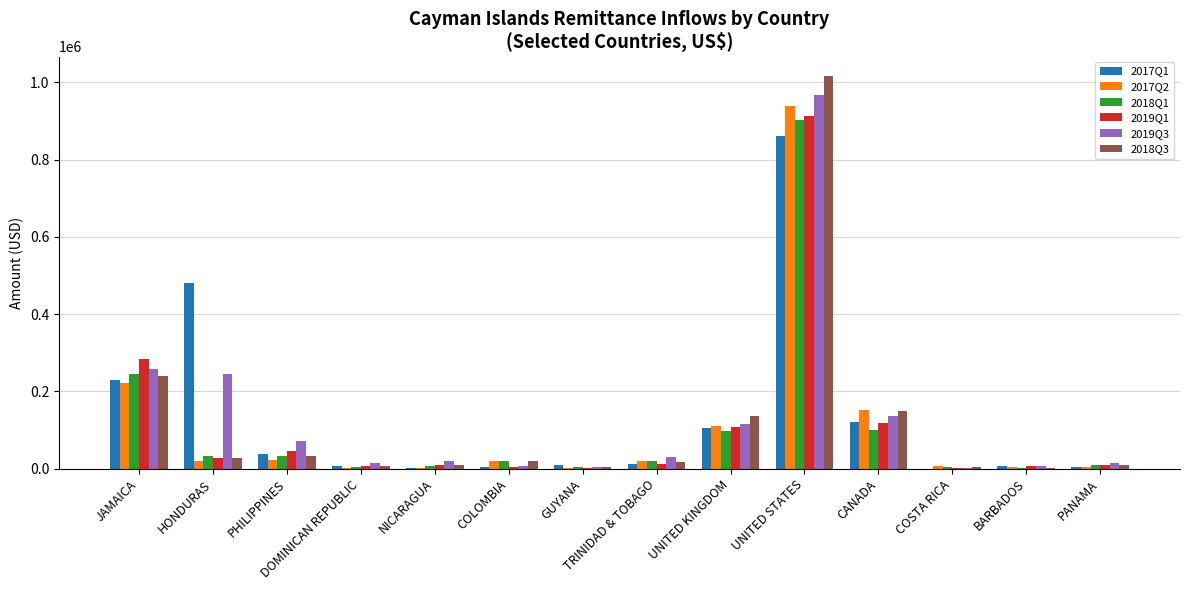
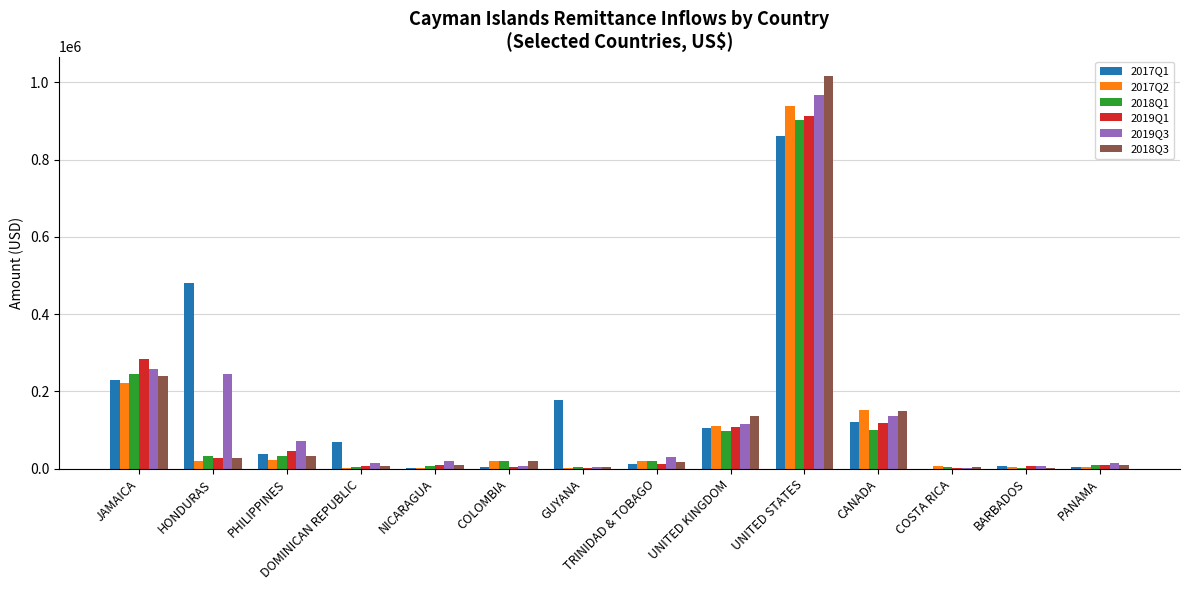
  {
    "2017Q1": {
      "JAMAICA": 230000,
      "HONDURAS": 480000,
      "PHILIPPINES": 40000,
-     "DOMINICAN REPUBLIC": 10000,
-     "GUYANA": 10000,
+     "DOMINICAN REPUBLIC": 70000,
+     "GUYANA": 180000,
      "TRINIDAD & TOBAGO": 10000,
      "UNITED KINGDOM": 110000,
      "UNITED STATES": 860000,
      "CANADA": 120000,
      "BARBADOS": 10000
    },
    "2017Q2": {
      "JAMAICA": 220000,
      "HONDURAS": 20000,
      "PHILIPPINES": 20000,
      "COLOMBIA": 20000,
      "TRINIDAD & TOBAGO": 20000,
      "UNITED KINGDOM": 110000,
      "UNITED STATES": 940000,
      "CANADA": 150000,
      "COSTA RICA": 10000
    },
    "2018Q1": {
      "JAMAICA": 250000,
      "HONDURAS": 30000,
      "PHILIPPINES": 30000,
      "COLOMBIA": 20000,
      "TRINIDAD & TOBAGO": 20000,
      "UNITED KINGDOM": 100000,
      "UNITED STATES": 900000,
      "CANADA": 100000,
      "PANAMA": 10000
    },
    "2019Q1": {
      "JAMAICA": 280000,
      "HONDURAS": 30000,
      "PHILIPPINES": 50000,
      "DOMINICAN REPUBLIC": 10000,
      "NICARAGUA": 10000,
      "TRINIDAD & TOBAGO": 10000,
      "UNITED KINGDOM": 110000,
      "UNITED STATES": 910000,
      "CANADA": 120000,
      "BARBADOS": 10000,
      "PANAMA": 10000
    },
    "2019Q3": {
      "JAMAICA": 260000,
      "HONDURAS": 240000,
      "PHILIPPINES": 70000,
      "DOMINICAN REPUBLIC": 10000,
      "NICARAGUA": 20000,
      "TRINIDAD & TOBAGO": 30000,
      "UNITED KINGDOM": 120000,
      "UNITED STATES": 970000,
      "CANADA": 140000,
      "PANAMA": 20000
    },
    "2018Q3": {
      "JAMAICA": 240000,
      "HONDURAS": 30000,
      "PHILIPPINES": 30000,
      "NICARAGUA": 10000,
      "COLOMBIA": 20000,
      "TRINIDAD & TOBAGO": 20000,
      "UNITED KINGDOM": 140000,
      "UNITED STATES": 1020000,
      "CANADA": 150000,
      "PANAMA": 10000
    }
  }
